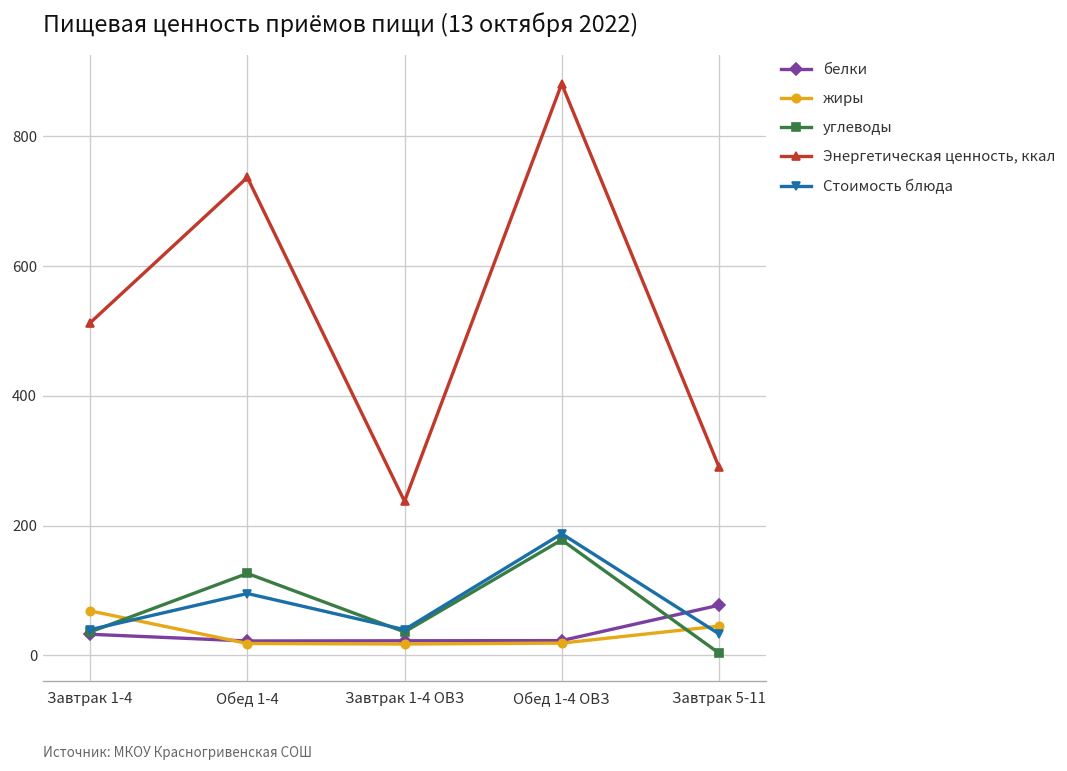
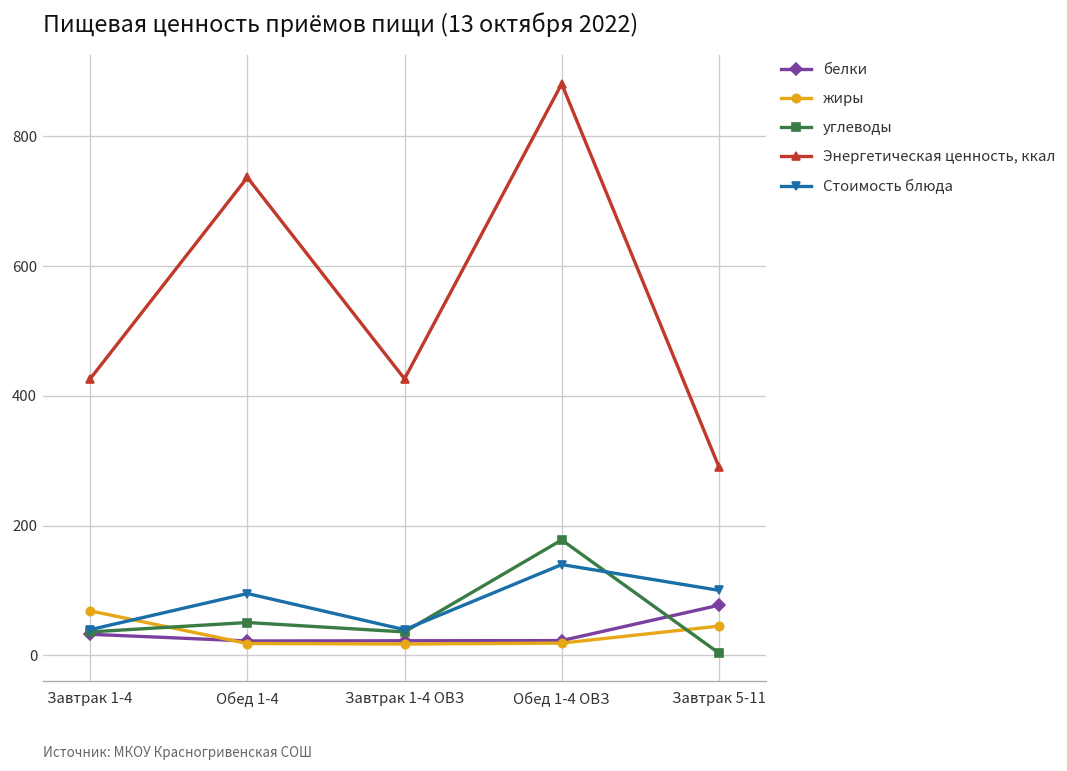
  {
    "белки": {
      "Завтрак 1-4 ОВЗ": 20,
      "Завтрак 5-11": 80
    },
    "жиры": {
      "Завтрак 1-4": 70,
      "Завтрак 1-4 ОВЗ": 20,
      "Завтрак 5-11": 50
    },
    "углеводы": {
-     "Обед 1-4": 130,
+     "Обед 1-4": 50,
      "Обед 1-4 ОВЗ": 180,
      "Завтрак 5-11": 0
    },
    "Энергетическая ценность, ккал": {
-     "Завтрак 1-4": 510,
+     "Завтрак 1-4": 430,
      "Обед 1-4": 740,
-     "Завтрак 1-4 ОВЗ": 240,
+     "Завтрак 1-4 ОВЗ": 430,
      "Обед 1-4 ОВЗ": 880,
      "Завтрак 5-11": 290
    },
    "Стоимость блюда": {
      "Обед 1-4": 100,
-     "Обед 1-4 ОВЗ": 190,
-     "Завтрак 5-11": 30
+     "Обед 1-4 ОВЗ": 140,
+     "Завтрак 5-11": 100
    }
  }
